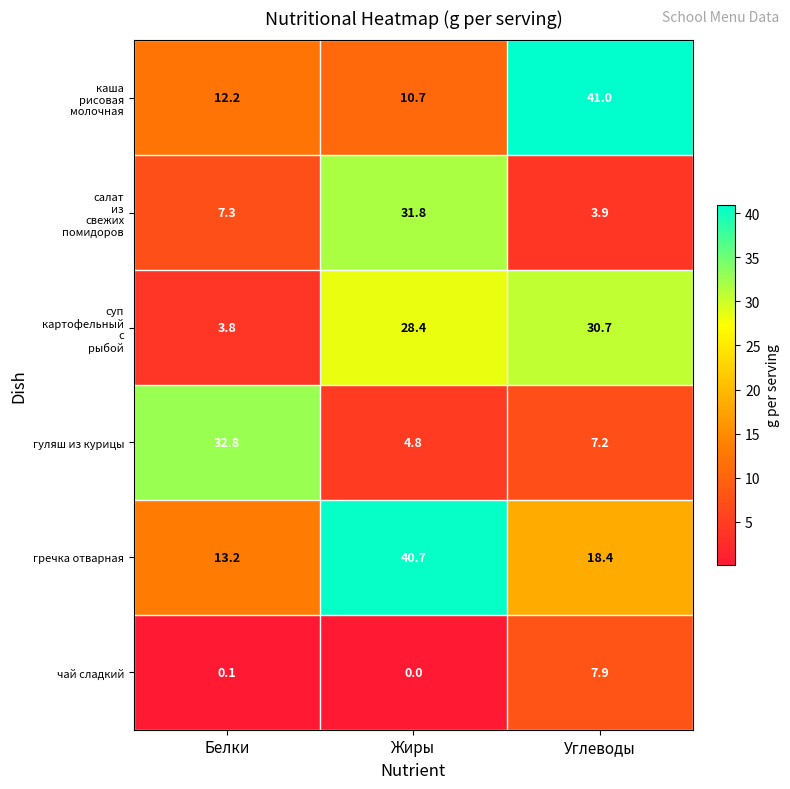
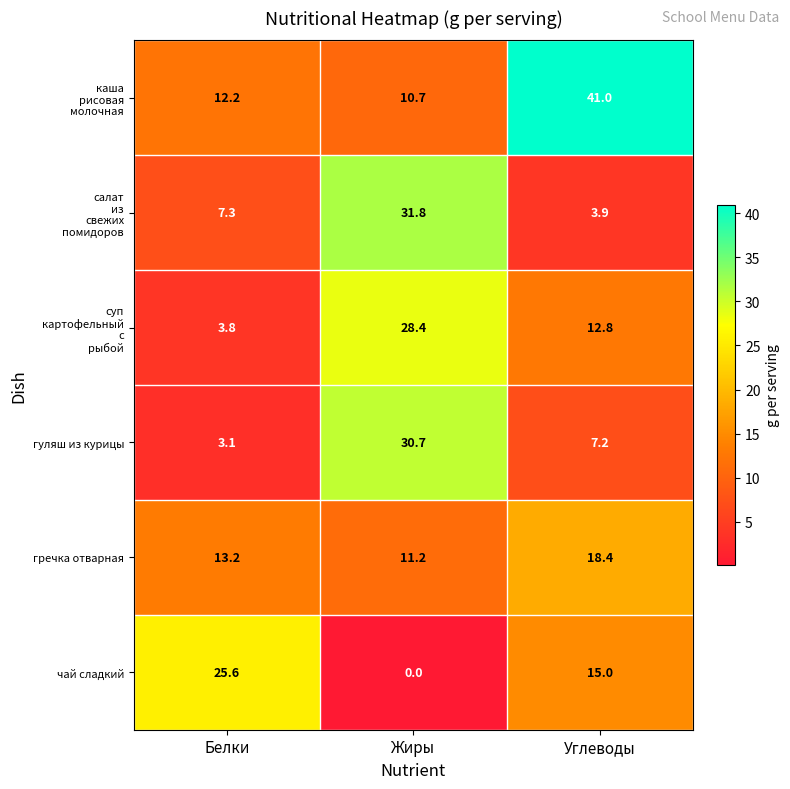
  {
    "каша рисовая молочная": {
      "Белки": 12.2,
      "Жиры": 10.7,
      "Углеводы": 41.0
    },
    "салат из свежих помидоров": {
      "Белки": 7.3,
      "Жиры": 31.8,
      "Углеводы": 3.9
    },
    "суп картофельный с рыбой": {
      "Белки": 3.8,
      "Жиры": 28.4,
-     "Углеводы": 30.7
+     "Углеводы": 12.8
    },
    "гуляш из курицы": {
-     "Белки": 32.8,
-     "Жиры": 4.8,
+     "Белки": 3.1,
+     "Жиры": 30.7,
      "Углеводы": 7.2
    },
    "гречка отварная": {
      "Белки": 13.2,
-     "Жиры": 40.7,
+     "Жиры": 11.2,
      "Углеводы": 18.4
    },
    "чай сладкий": {
-     "Белки": 0.1,
+     "Белки": 25.6,
      "Жиры": 0.0,
-     "Углеводы": 7.9
+     "Углеводы": 15.0
    }
  }
